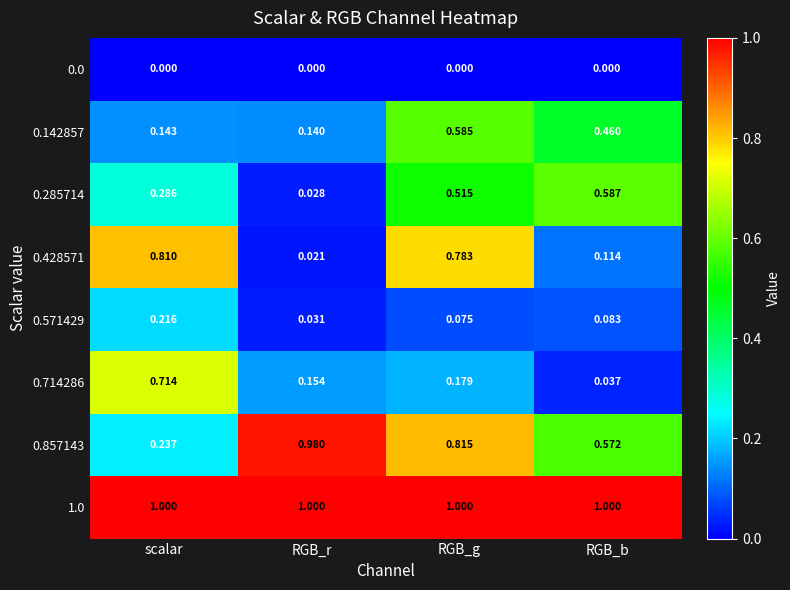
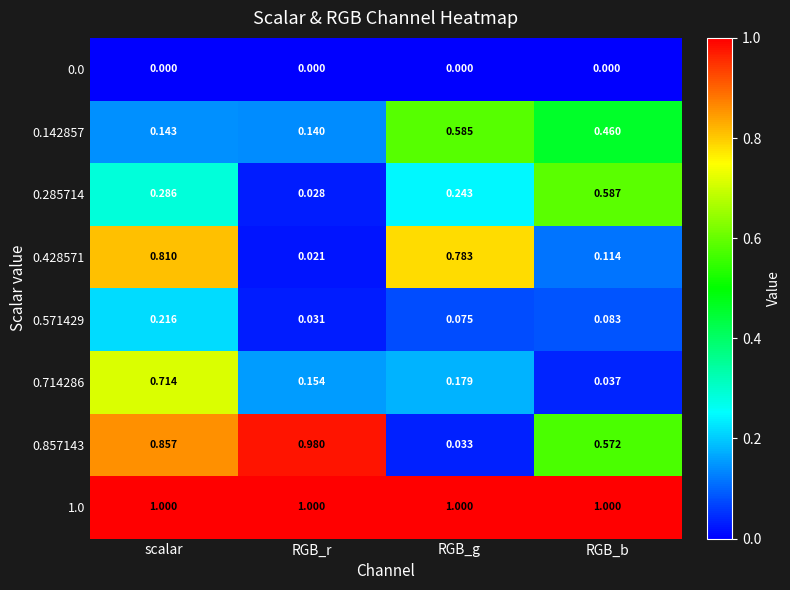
  {
    "0.0": {
      "scalar": 0.000,
      "RGB_r": 0.000,
      "RGB_g": 0.000,
      "RGB_b": 0.000
    },
    "0.142857": {
      "scalar": 0.143,
      "RGB_r": 0.140,
      "RGB_g": 0.585,
      "RGB_b": 0.460
    },
    "0.285714": {
      "scalar": 0.286,
      "RGB_r": 0.028,
-     "RGB_g": 0.515,
+     "RGB_g": 0.243,
      "RGB_b": 0.587
    },
    "0.428571": {
      "scalar": 0.810,
      "RGB_r": 0.021,
      "RGB_g": 0.783,
      "RGB_b": 0.114
    },
    "0.571429": {
      "scalar": 0.216,
      "RGB_r": 0.031,
      "RGB_g": 0.075,
      "RGB_b": 0.083
    },
    "0.714286": {
      "scalar": 0.714,
      "RGB_r": 0.154,
      "RGB_g": 0.179,
      "RGB_b": 0.037
    },
    "0.857143": {
-     "scalar": 0.237,
+     "scalar": 0.857,
      "RGB_r": 0.980,
-     "RGB_g": 0.815,
+     "RGB_g": 0.033,
      "RGB_b": 0.572
    },
    "1.0": {
      "scalar": 1.000,
      "RGB_r": 1.000,
      "RGB_g": 1.000,
      "RGB_b": 1.000
    }
  }
